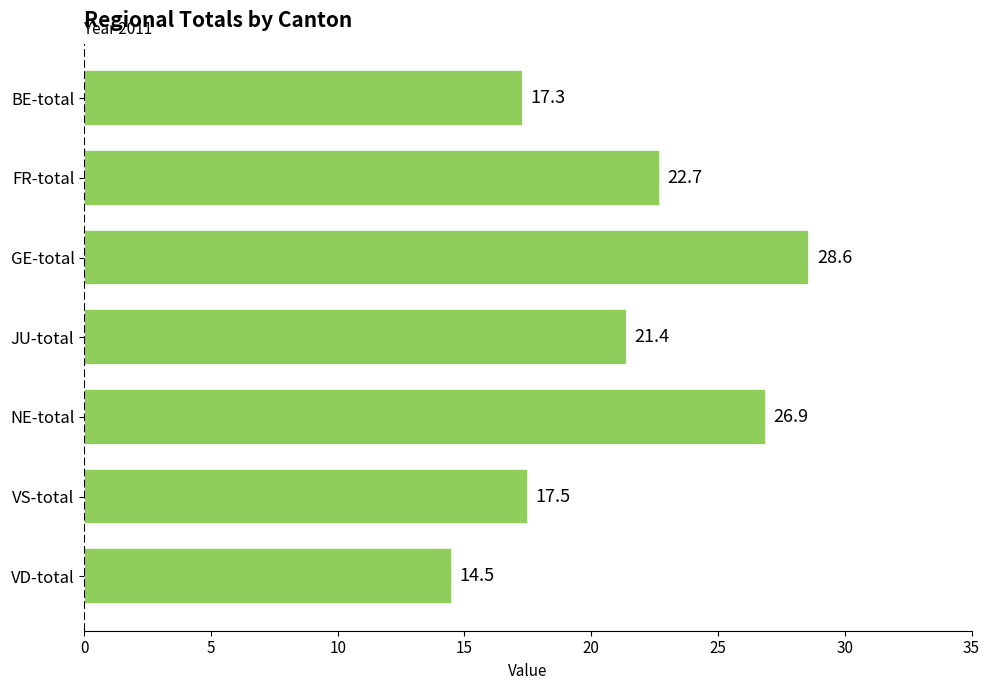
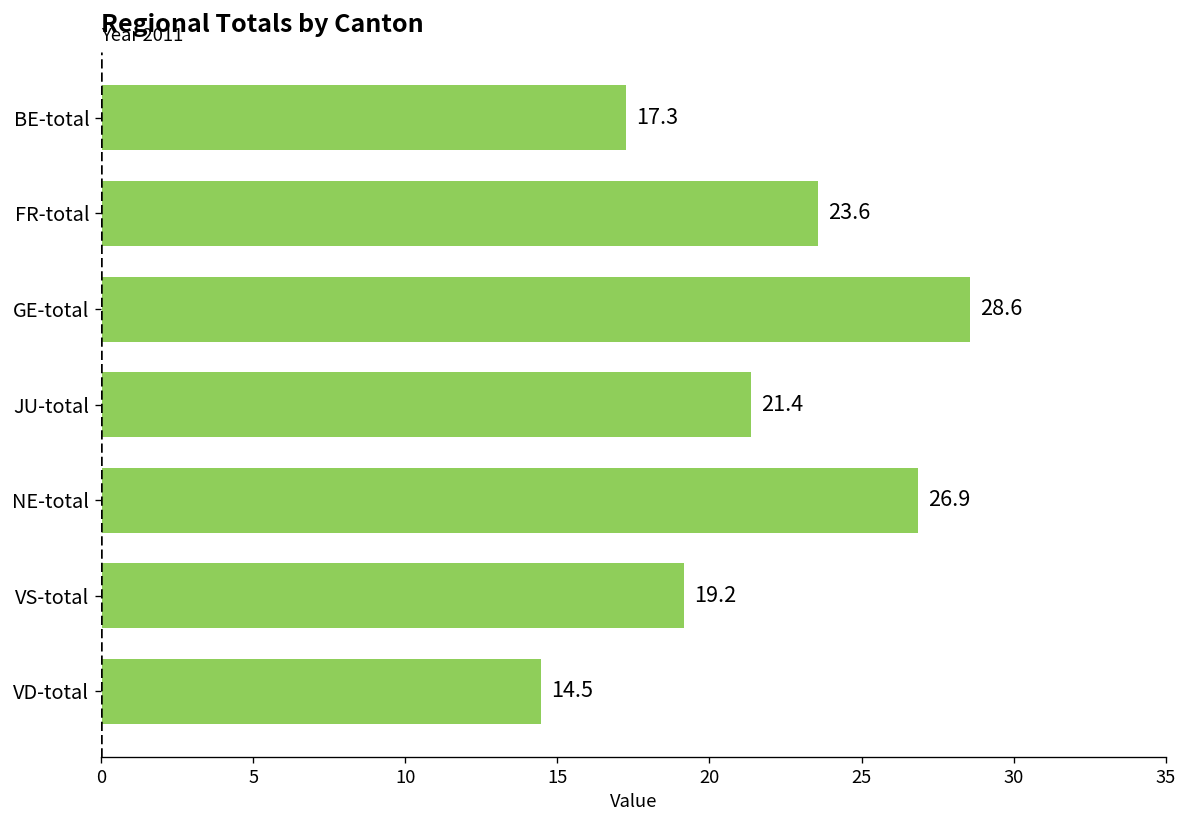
  {
    "BE-total": 17.3,
-   "FR-total": 22.7,
+   "FR-total": 23.6,
    "GE-total": 28.6,
    "JU-total": 21.4,
    "NE-total": 26.9,
-   "VS-total": 17.5,
+   "VS-total": 19.2,
    "VD-total": 14.5
  }
